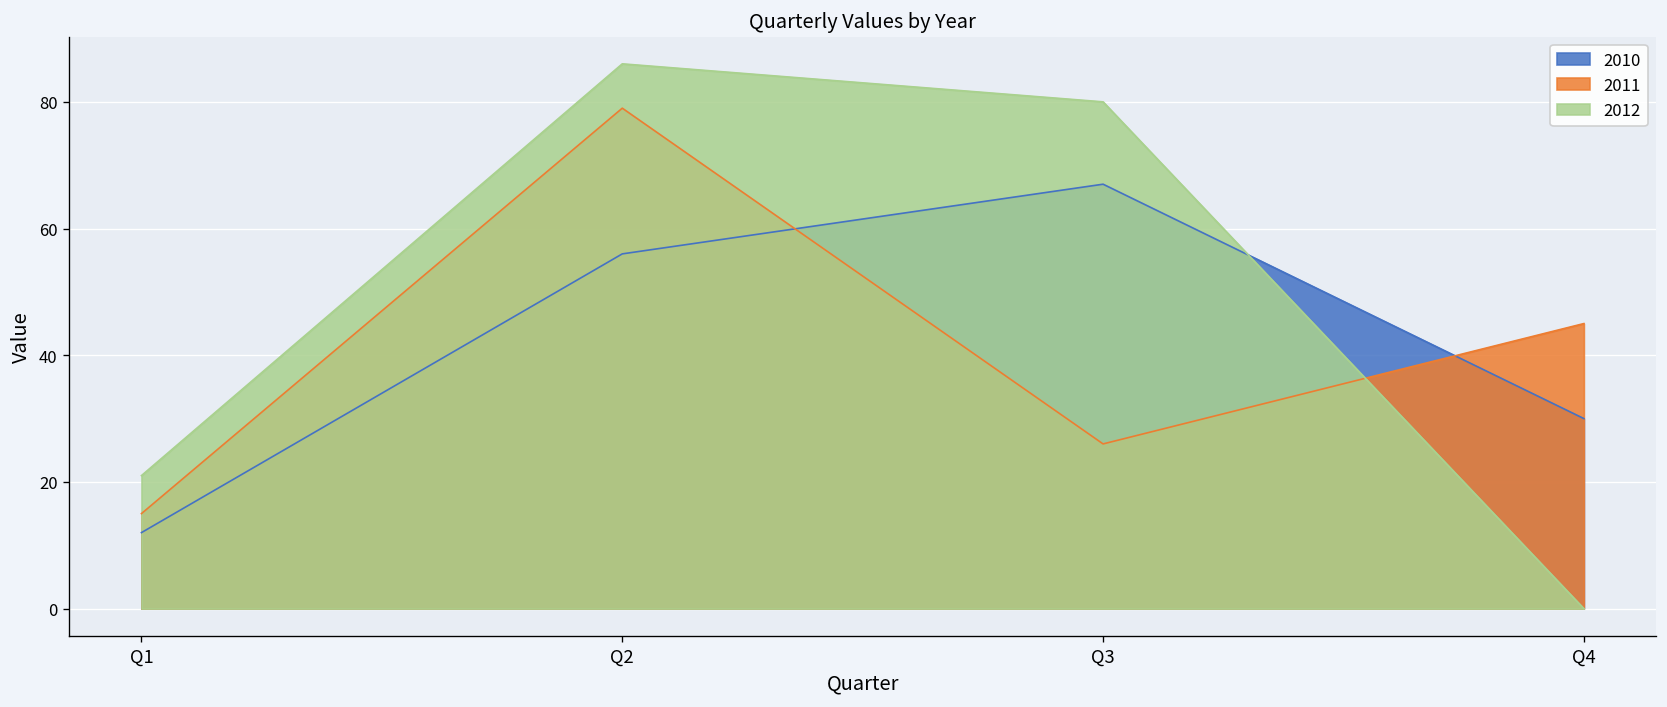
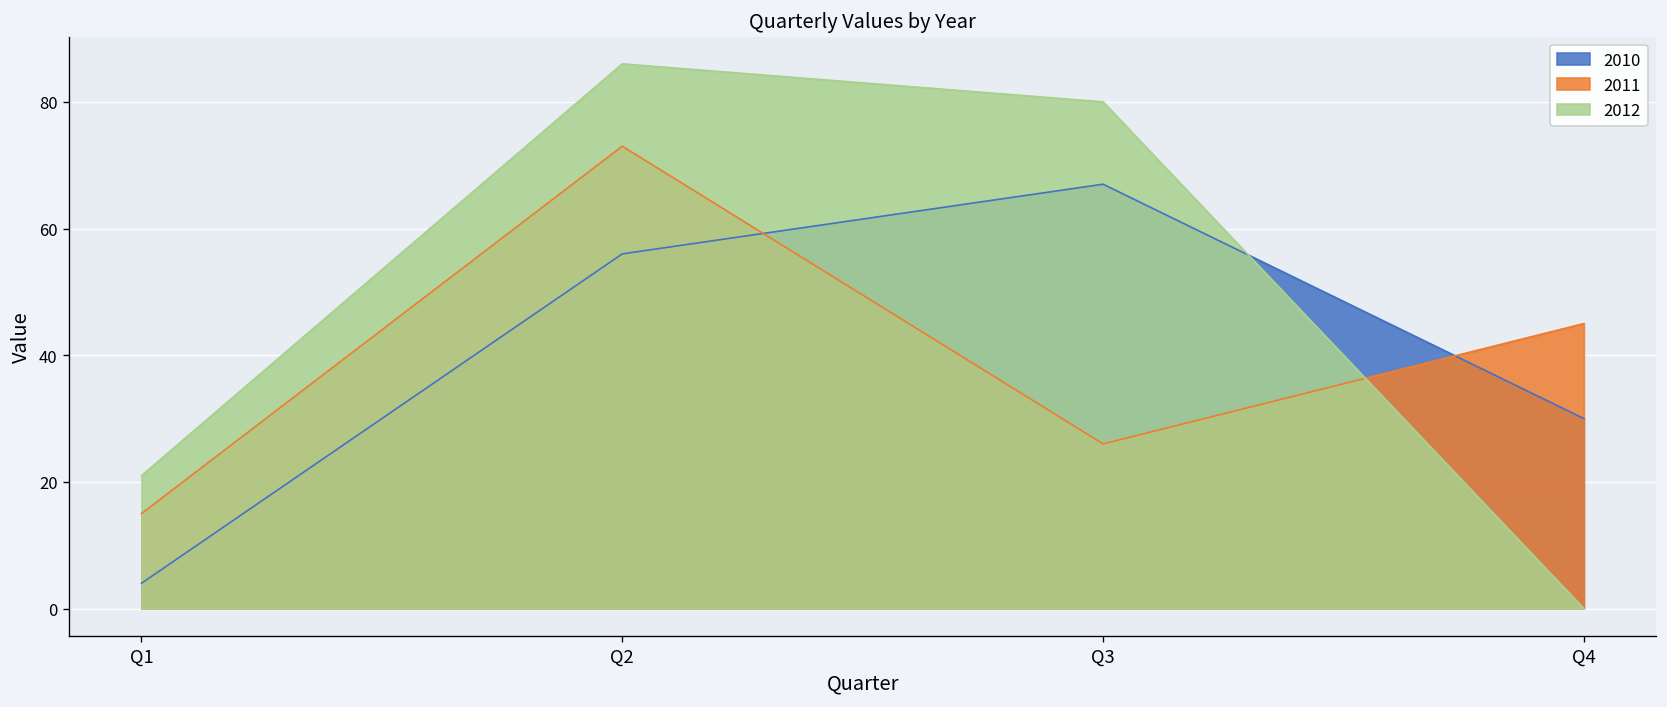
  {
    "2010": {
-     "Q1": 12,
+     "Q1": 4,
      "Q2": 56,
      "Q3": 67,
      "Q4": 30
    },
    "2011": {
      "Q1": 15,
-     "Q2": 79,
+     "Q2": 73,
      "Q3": 26,
      "Q4": 45
    },
    "2012": {
      "Q1": 21,
      "Q2": 86,
      "Q3": 80,
      "Q4": 0
    }
  }
